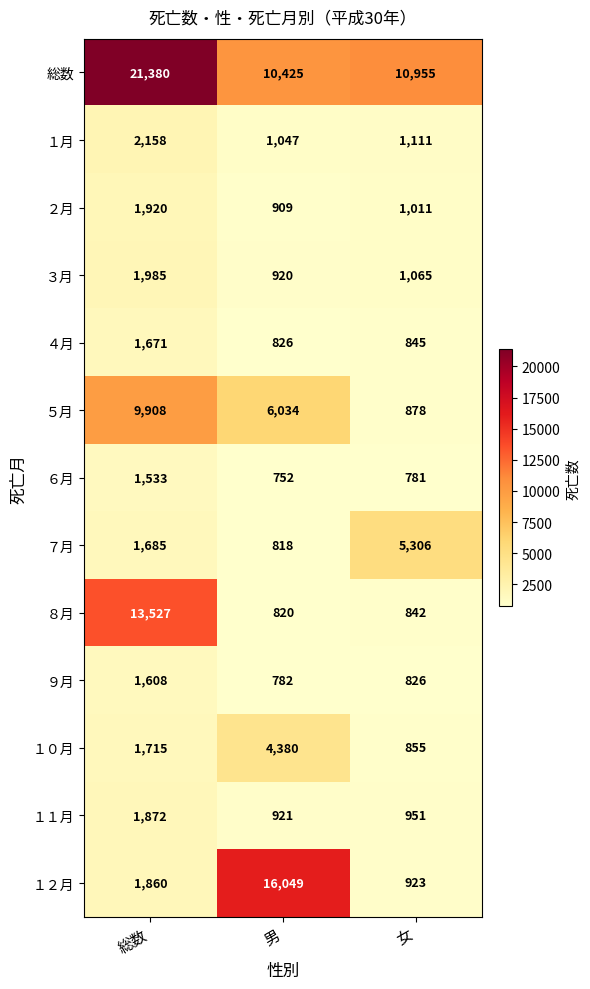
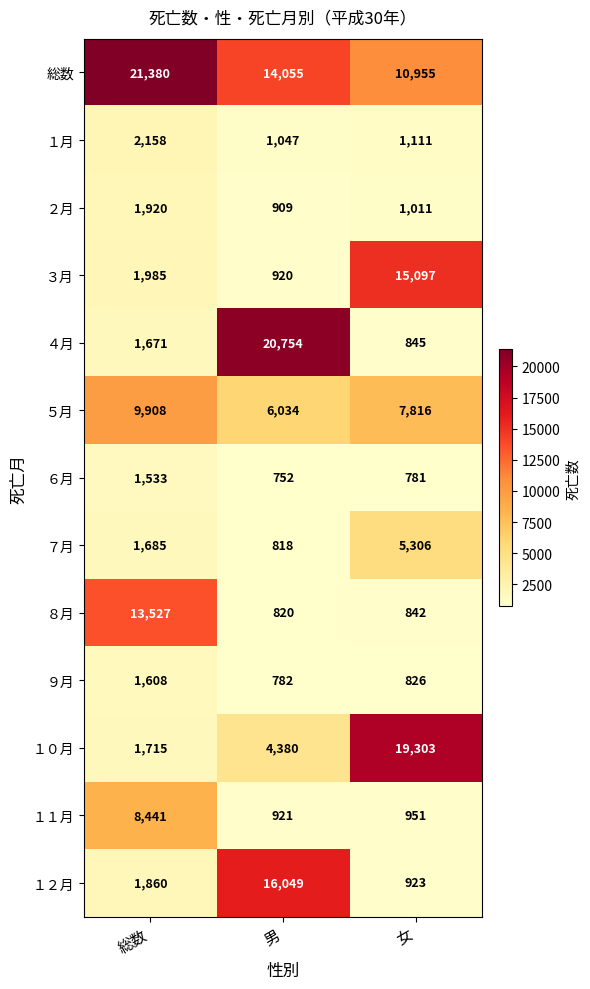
  {
    "総数": {
      "総数": "21,380",
-     "男": "10,425",
+     "男": "14,055",
      "女": "10,955"
    },
    "１月": {
      "総数": "2,158",
      "男": "1,047",
      "女": "1,111"
    },
    "２月": {
      "総数": "1,920",
      "男": "909",
      "女": "1,011"
    },
    "３月": {
      "総数": "1,985",
      "男": "920",
-     "女": "1,065"
+     "女": "15,097"
    },
    "４月": {
      "総数": "1,671",
-     "男": "826",
+     "男": "20,754",
      "女": "845"
    },
    "５月": {
      "総数": "9,908",
      "男": "6,034",
-     "女": "878"
+     "女": "7,816"
    },
    "６月": {
      "総数": "1,533",
      "男": "752",
      "女": "781"
    },
    "７月": {
      "総数": "1,685",
      "男": "818",
      "女": "5,306"
    },
    "８月": {
      "総数": "13,527",
      "男": "820",
      "女": "842"
    },
    "９月": {
      "総数": "1,608",
      "男": "782",
      "女": "826"
    },
    "１０月": {
      "総数": "1,715",
      "男": "4,380",
-     "女": "855"
+     "女": "19,303"
    },
    "１１月": {
-     "総数": "1,872",
+     "総数": "8,441",
      "男": "921",
      "女": "951"
    },
    "１２月": {
      "総数": "1,860",
      "男": "16,049",
      "女": "923"
    }
  }
